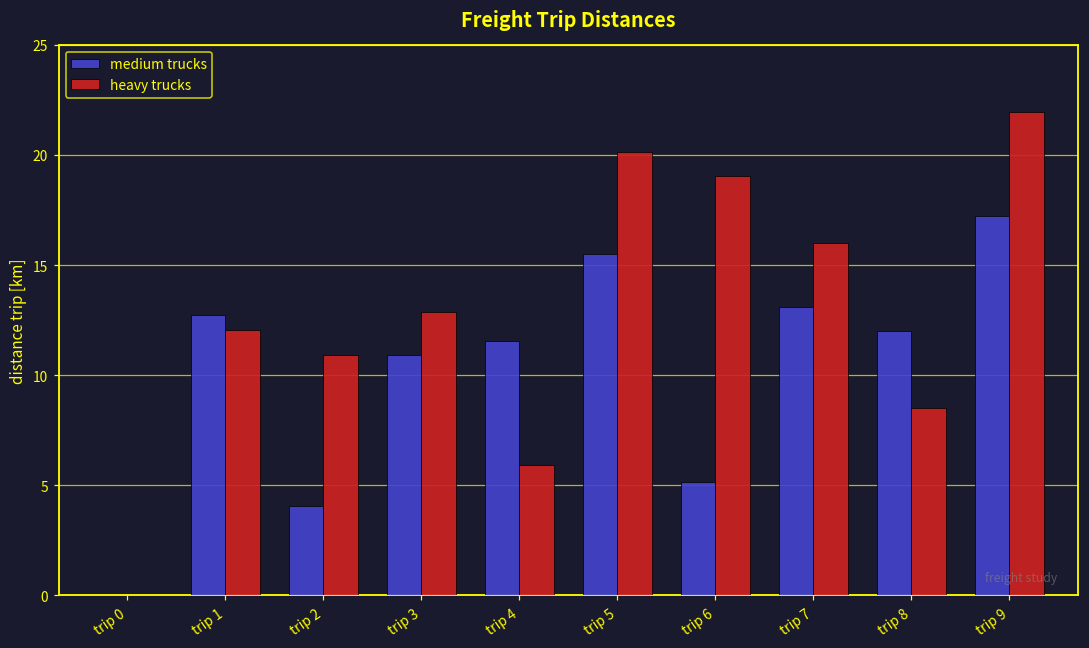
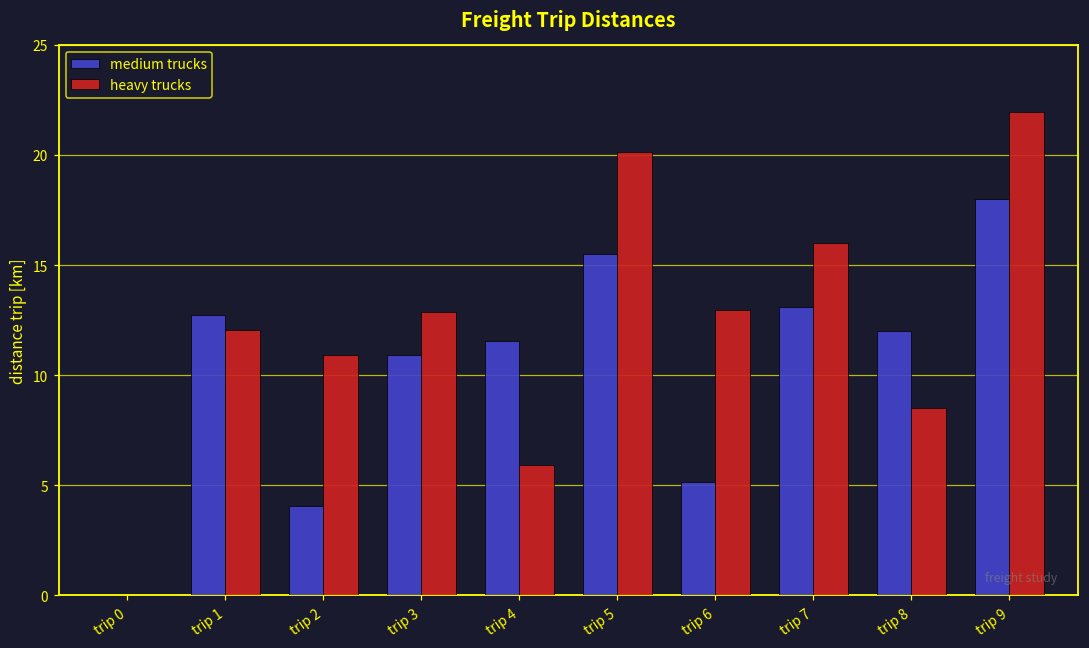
  {
    "medium trucks": {
      "trip 0": 0.0,
      "trip 1": 12.7,
      "trip 2": 4.0,
      "trip 3": 10.9,
      "trip 4": 11.6,
      "trip 5": 15.5,
      "trip 6": 5.2,
      "trip 7": 13.1,
      "trip 8": 12.0,
-     "trip 9": 17.2
+     "trip 9": 18.0
    },
    "heavy trucks": {
      "trip 0": 0.0,
      "trip 1": 12.1,
      "trip 2": 10.9,
      "trip 3": 12.9,
      "trip 4": 5.9,
      "trip 5": 20.1,
-     "trip 6": 19.0,
+     "trip 6": 13.0,
      "trip 7": 16.0,
      "trip 8": 8.5,
      "trip 9": 21.9
    }
  }
